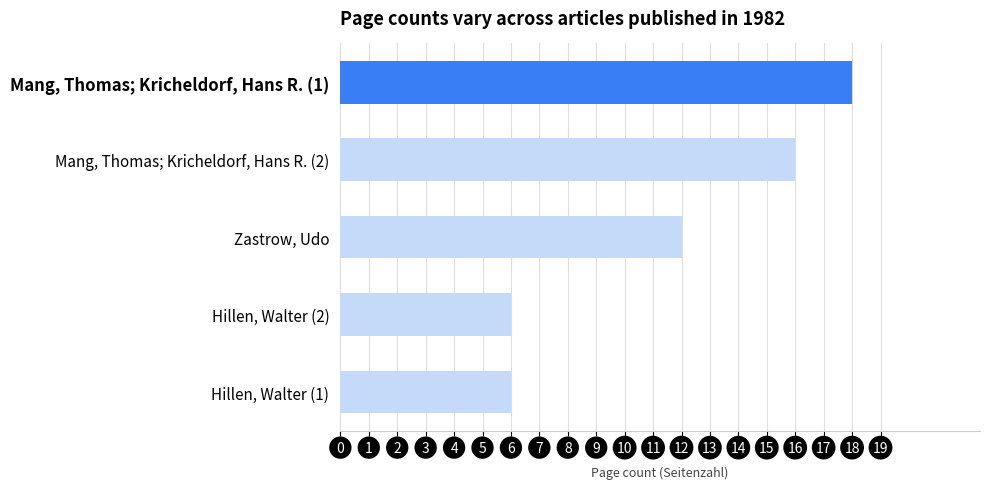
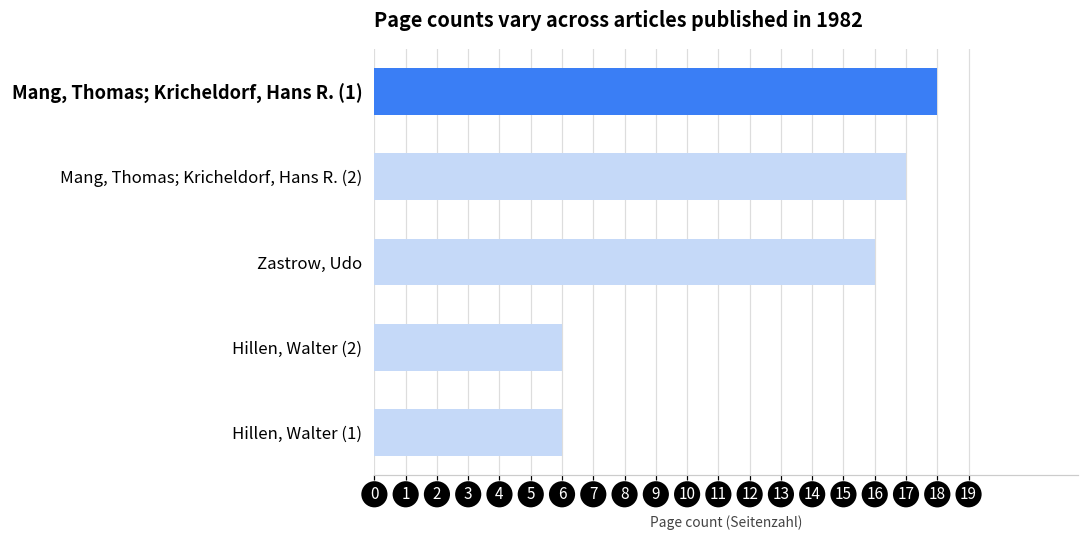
  {
    "Mang, Thomas; Kricheldorf, Hans R. (1)": 18,
-   "Mang, Thomas; Kricheldorf, Hans R. (2)": 16,
-   "Zastrow, Udo": 12,
+   "Mang, Thomas; Kricheldorf, Hans R. (2)": 17,
+   "Zastrow, Udo": 16,
    "Hillen, Walter (2)": 6,
    "Hillen, Walter (1)": 6
  }
